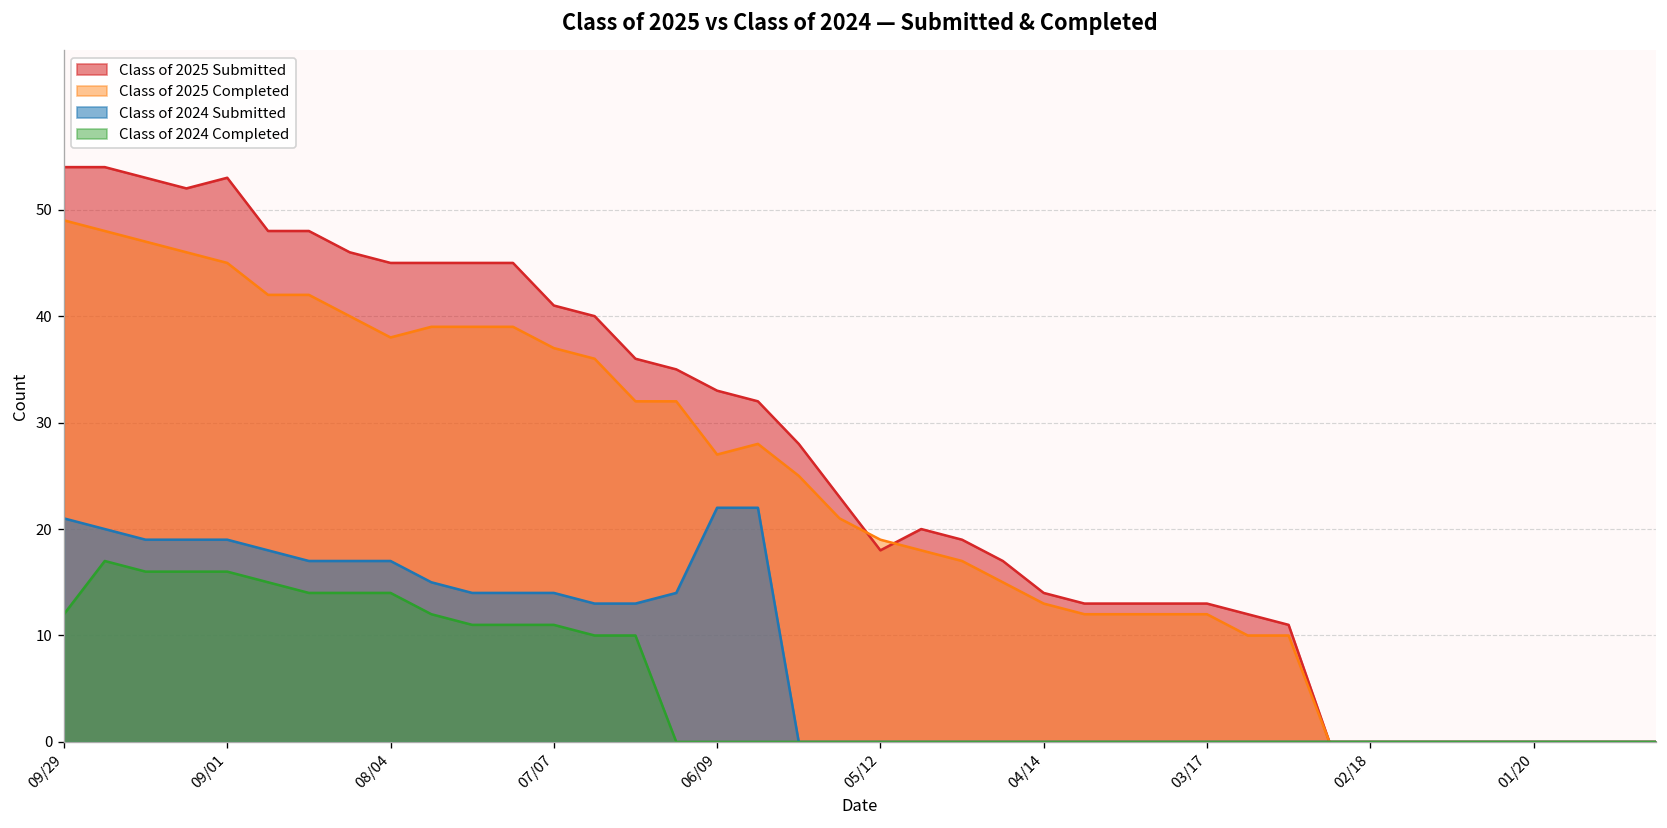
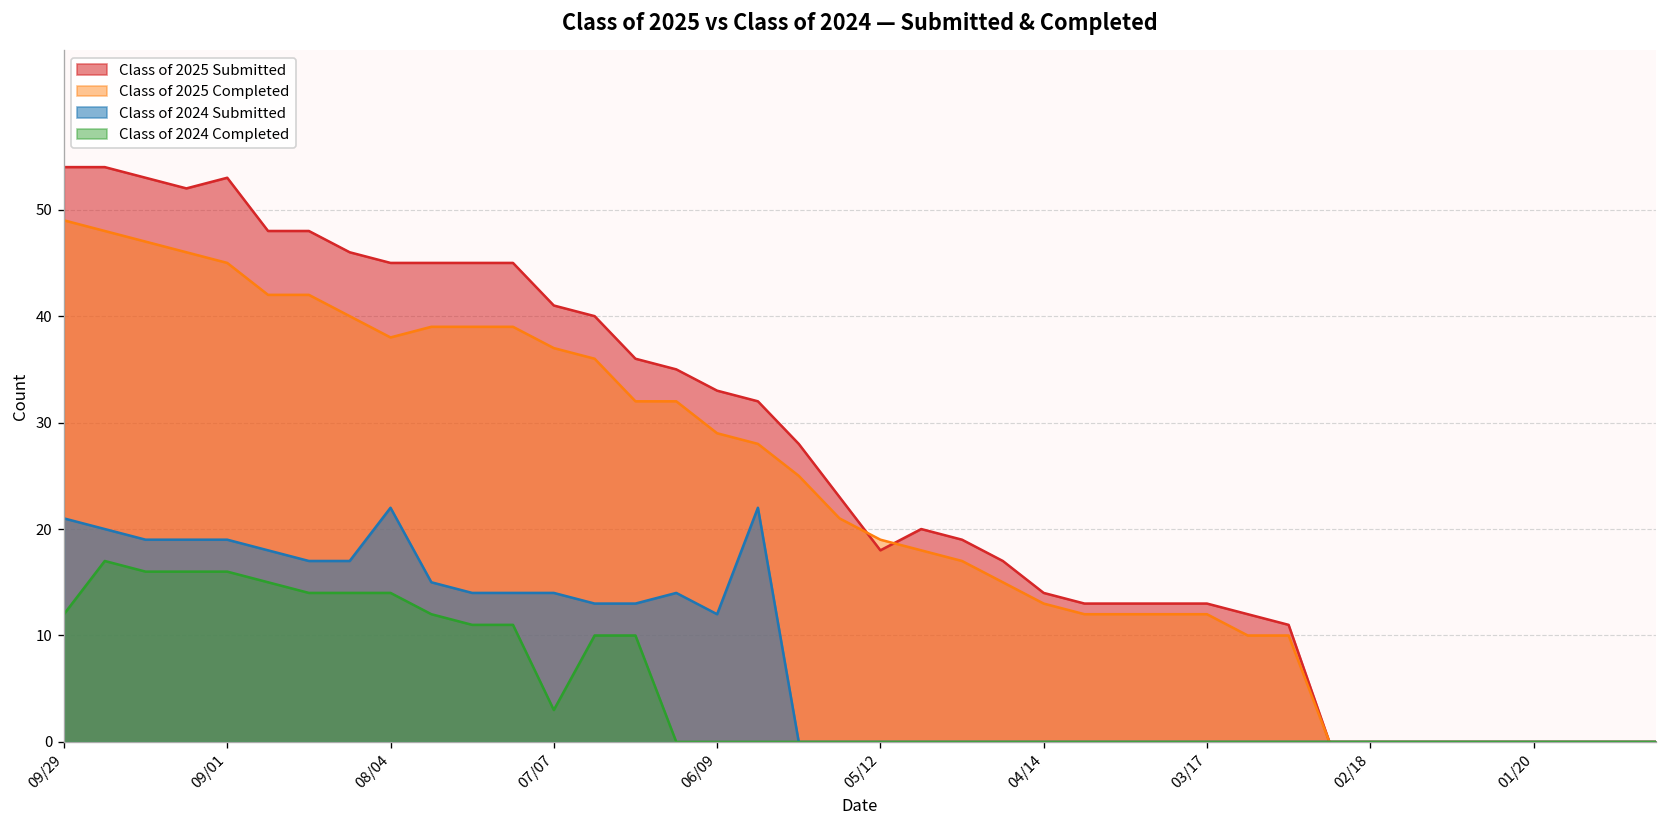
  {
    "Class of 2025 Submitted": {
      "09/29": 54,
      "09/01": 53,
      "08/04": 45,
      "07/07": 41,
      "06/09": 33,
      "05/12": 18,
      "04/14": 14,
      "03/17": 13
    },
    "Class of 2025 Completed": {
      "09/29": 49,
      "09/01": 45,
      "08/04": 38,
      "07/07": 37,
-     "06/09": 27,
+     "06/09": 29,
      "05/12": 19,
      "04/14": 13,
      "03/17": 12
    },
    "Class of 2024 Submitted": {
      "09/29": 21,
      "09/01": 19,
-     "08/04": 17,
+     "08/04": 22,
      "07/07": 14,
-     "06/09": 22
+     "06/09": 12
    },
    "Class of 2024 Completed": {
      "09/29": 12,
      "09/01": 16,
      "08/04": 14,
-     "07/07": 11,
+     "07/07": 3,
      "06/09": 0
    }
  }
